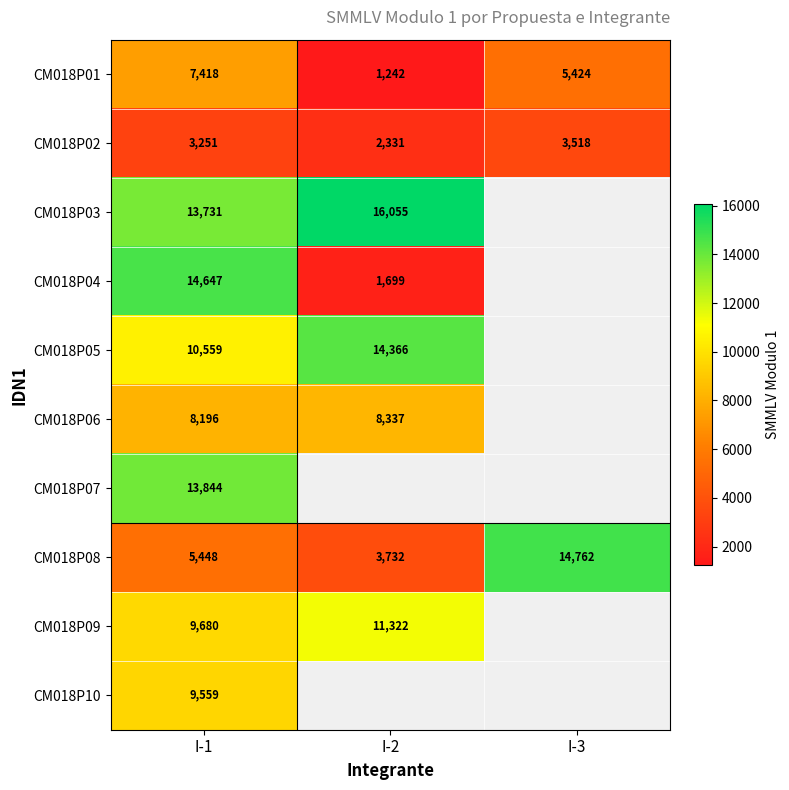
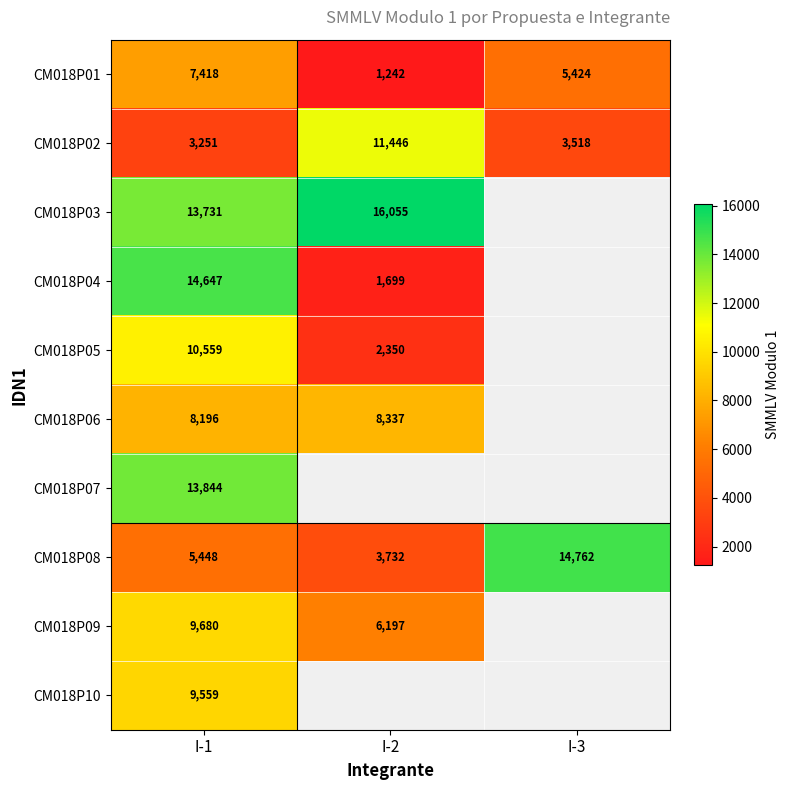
  {
    "CM018P01": {
      "I-1": "7,418",
      "I-2": "1,242",
      "I-3": "5,424"
    },
    "CM018P02": {
      "I-1": "3,251",
-     "I-2": "2,331",
+     "I-2": "11,446",
      "I-3": "3,518"
    },
    "CM018P03": {
      "I-1": "13,731",
      "I-2": "16,055"
    },
    "CM018P04": {
      "I-1": "14,647",
      "I-2": "1,699"
    },
    "CM018P05": {
      "I-1": "10,559",
-     "I-2": "14,366"
+     "I-2": "2,350"
    },
    "CM018P06": {
      "I-1": "8,196",
      "I-2": "8,337"
    },
    "CM018P07": {
      "I-1": "13,844"
    },
    "CM018P08": {
      "I-1": "5,448",
      "I-2": "3,732",
      "I-3": "14,762"
    },
    "CM018P09": {
      "I-1": "9,680",
-     "I-2": "11,322"
+     "I-2": "6,197"
    },
    "CM018P10": {
      "I-1": "9,559"
    }
  }
